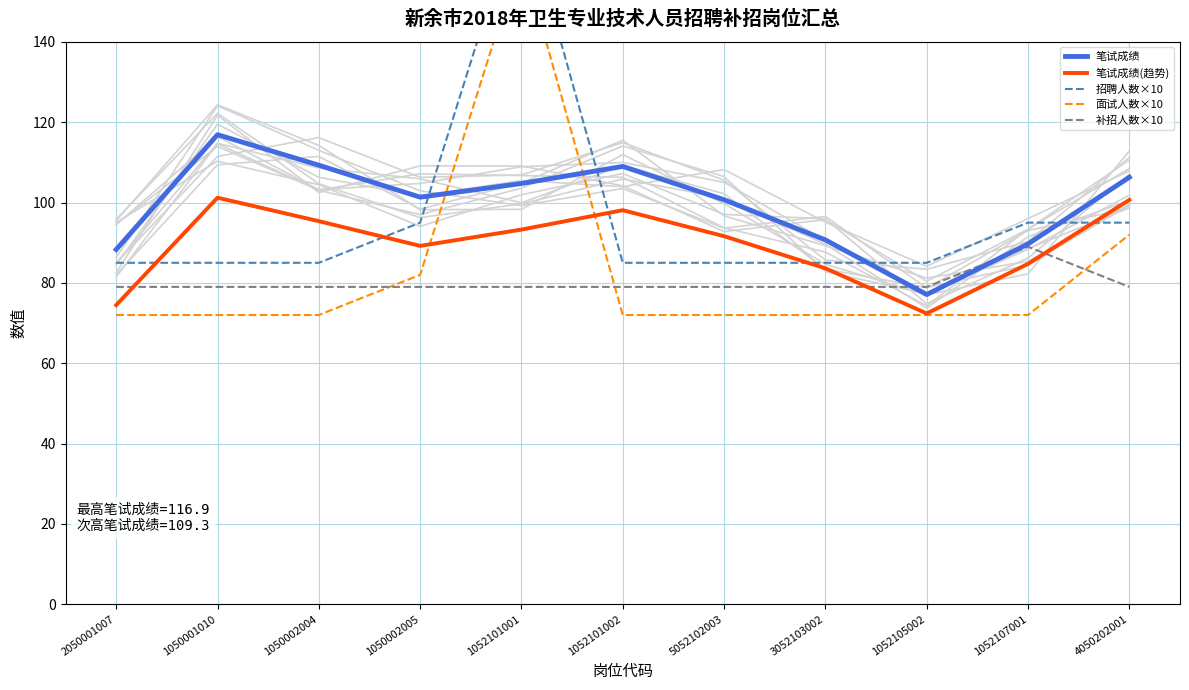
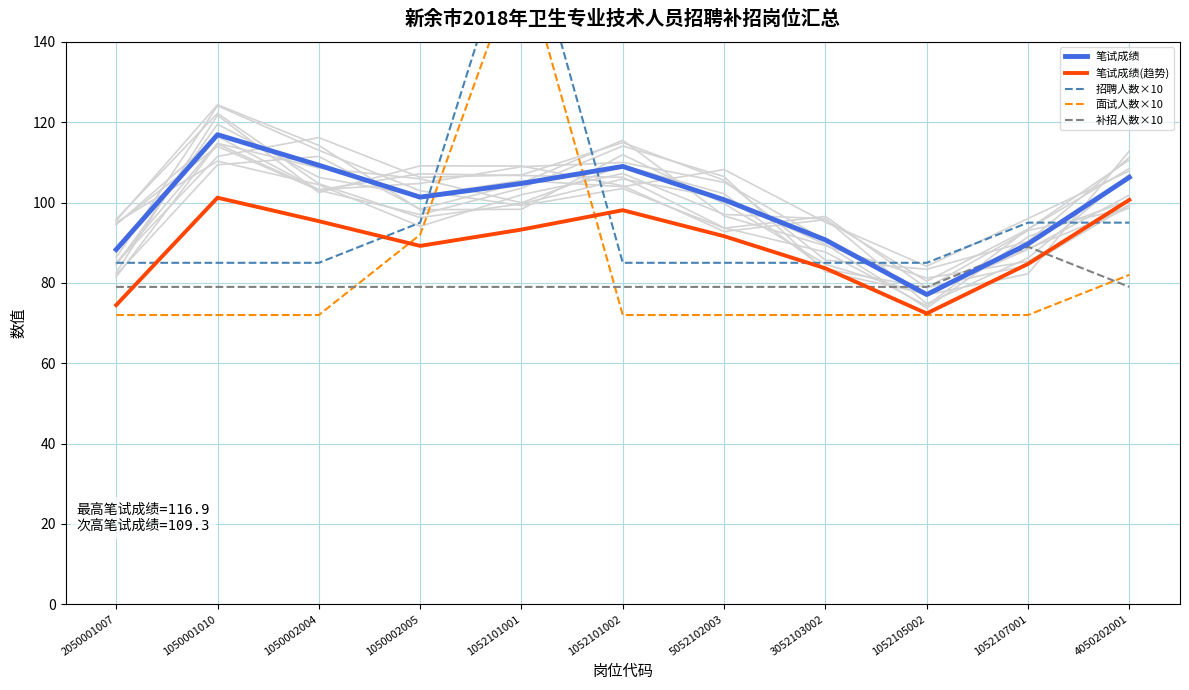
  {
    "笔试成绩(趋势)": {
      "2050001007": 74,
      "1050001010": 101,
      "1050002004": 95,
      "1050002005": 89,
      "1052101001": 93,
      "1052101002": 98,
      "5052102003": 92
    },
    "面试人数×10": {
      "2050001007": 72,
      "1050001010": 72,
      "1050002004": 72,
-     "1050002005": 82,
+     "1050002005": 92,
      "1052101002": 72,
      "5052102003": 72,
      "3052103002": 72,
      "1052107001": 72,
-     "4050202001": 92
+     "4050202001": 82
    },
    "补招人数×10": {
      "2050001007": 79,
      "1050001010": 79,
      "1050002004": 79,
      "1050002005": 79,
      "1052101001": 79,
      "1052101002": 79,
      "5052102003": 79,
      "3052103002": 79,
      "4050202001": 79
    }
  }
